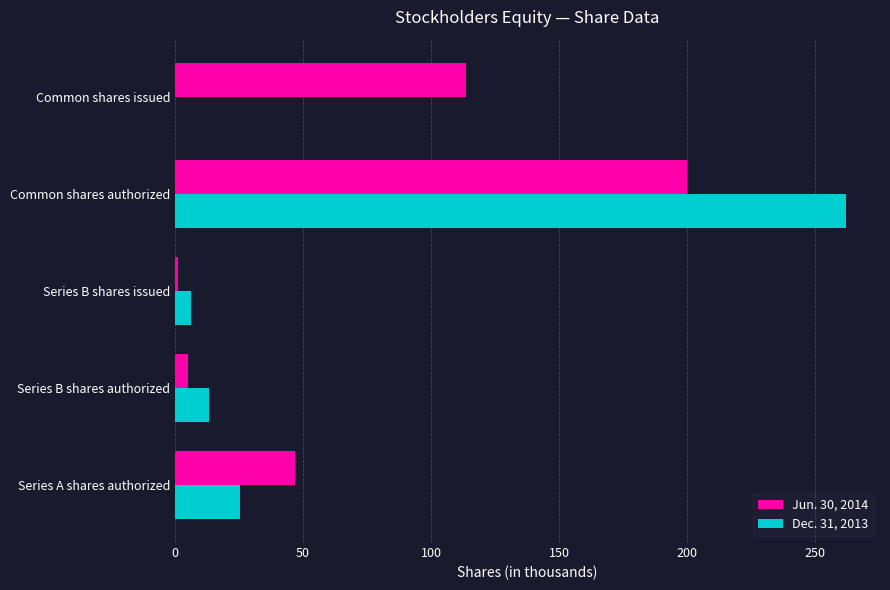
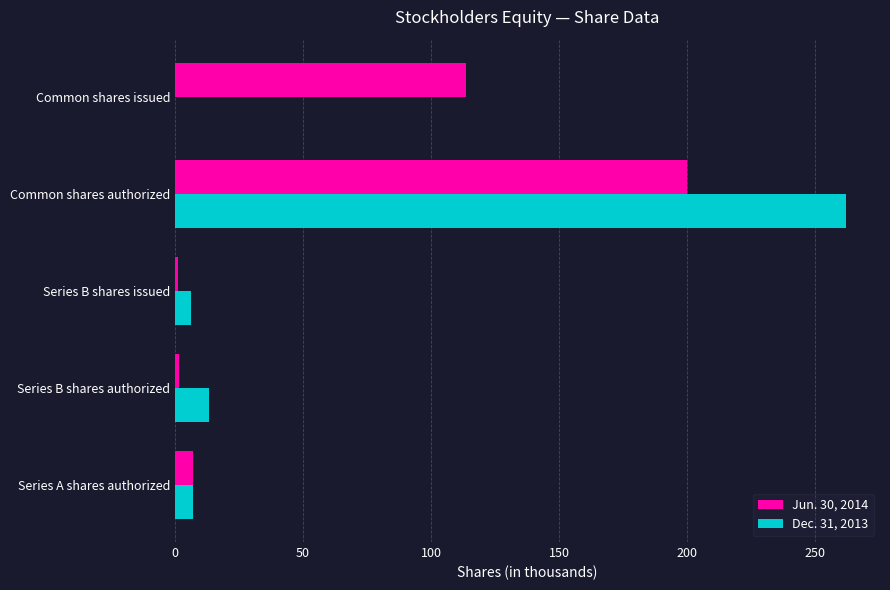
  {
    "Jun. 30, 2014": {
      "Common shares issued": 114,
      "Common shares authorized": 200,
      "Series B shares issued": 1,
-     "Series B shares authorized": 5,
-     "Series A shares authorized": 47
+     "Series B shares authorized": 2,
+     "Series A shares authorized": 7
    },
    "Dec. 31, 2013": {
      "Common shares issued": 0,
      "Common shares authorized": 262,
      "Series B shares issued": 6,
      "Series B shares authorized": 13,
-     "Series A shares authorized": 26
+     "Series A shares authorized": 7
    }
  }
